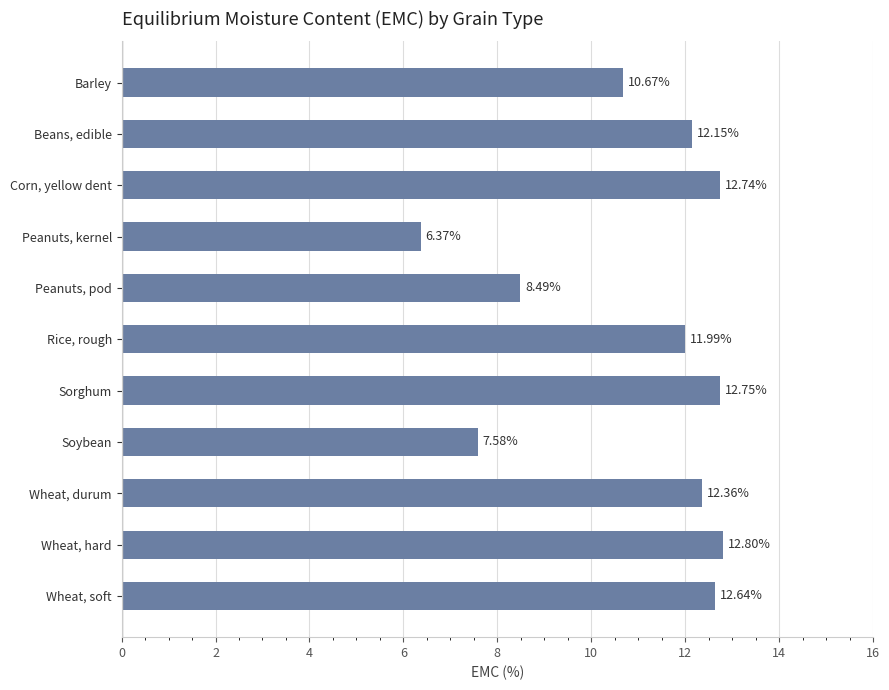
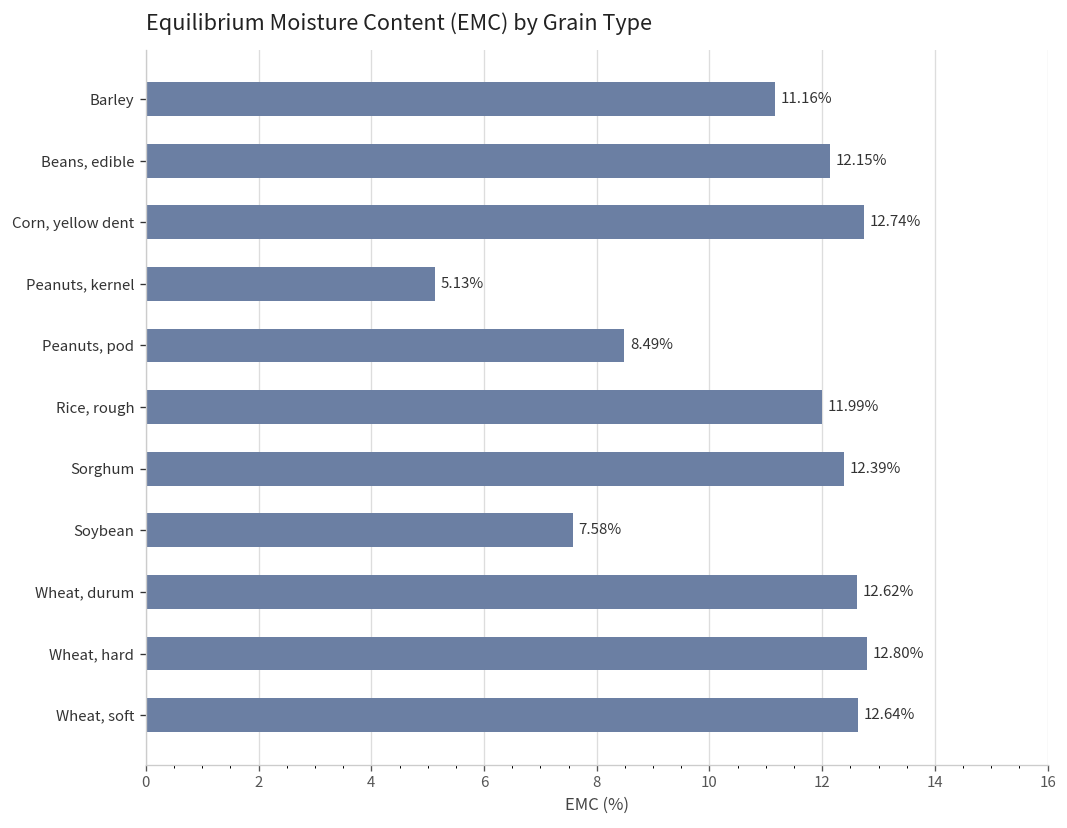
  {
-   "Barley": "10.67%",
+   "Barley": "11.16%",
    "Beans, edible": "12.15%",
    "Corn, yellow dent": "12.74%",
-   "Peanuts, kernel": "6.37%",
+   "Peanuts, kernel": "5.13%",
    "Peanuts, pod": "8.49%",
    "Rice, rough": "11.99%",
-   "Sorghum": "12.75%",
+   "Sorghum": "12.39%",
    "Soybean": "7.58%",
-   "Wheat, durum": "12.36%",
+   "Wheat, durum": "12.62%",
    "Wheat, hard": "12.80%",
    "Wheat, soft": "12.64%"
  }
